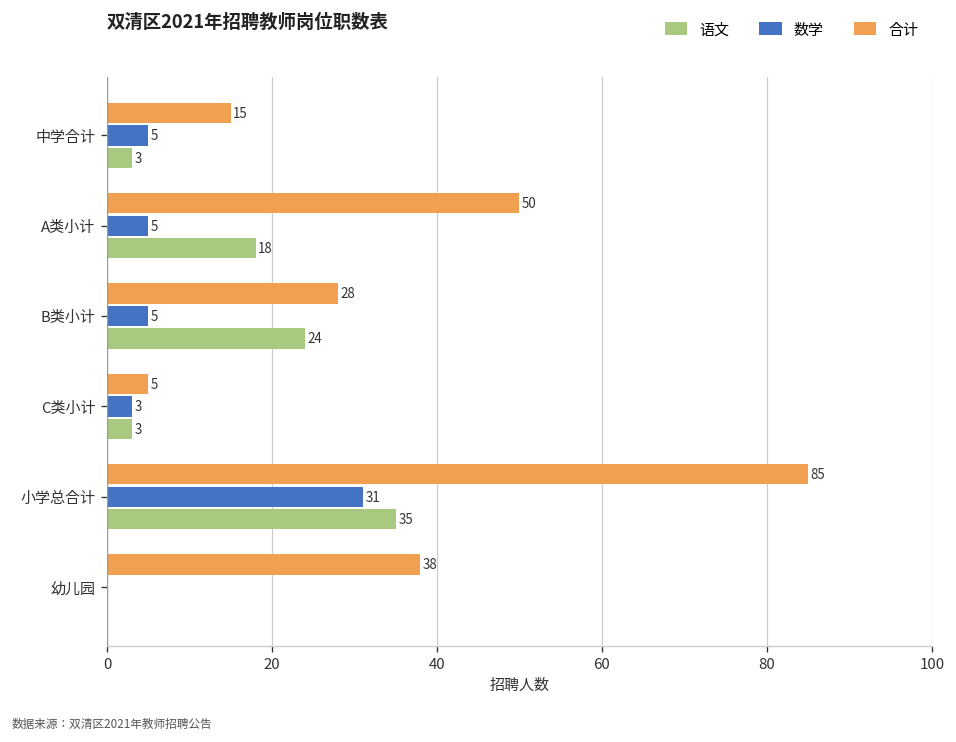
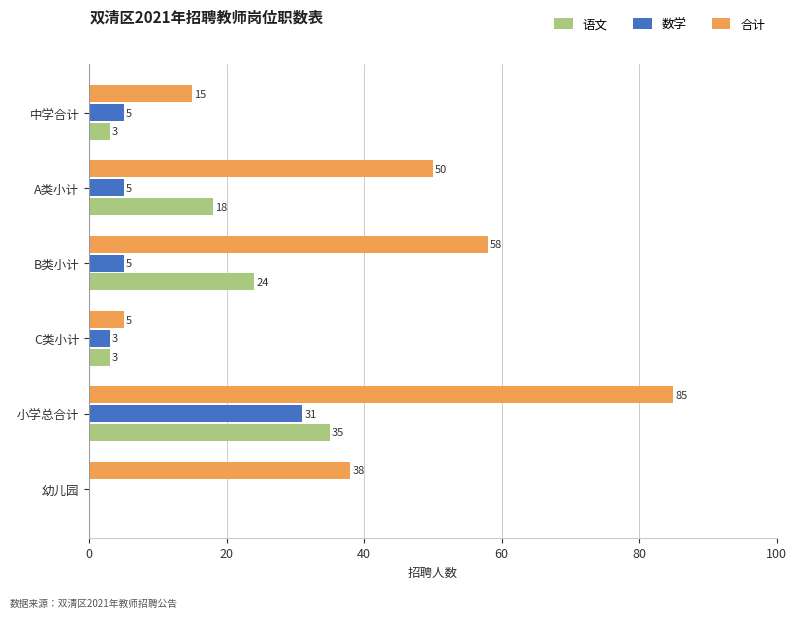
  {
    "语文": {
      "中学合计": 3,
      "A类小计": 18,
      "B类小计": 24,
      "C类小计": 3,
      "小学总合计": 35
    },
    "数学": {
      "中学合计": 5,
      "A类小计": 5,
      "B类小计": 5,
      "C类小计": 3,
      "小学总合计": 31
    },
    "合计": {
      "中学合计": 15,
      "A类小计": 50,
-     "B类小计": 28,
+     "B类小计": 58,
      "C类小计": 5,
      "小学总合计": 85,
      "幼儿园": 38
    }
  }
